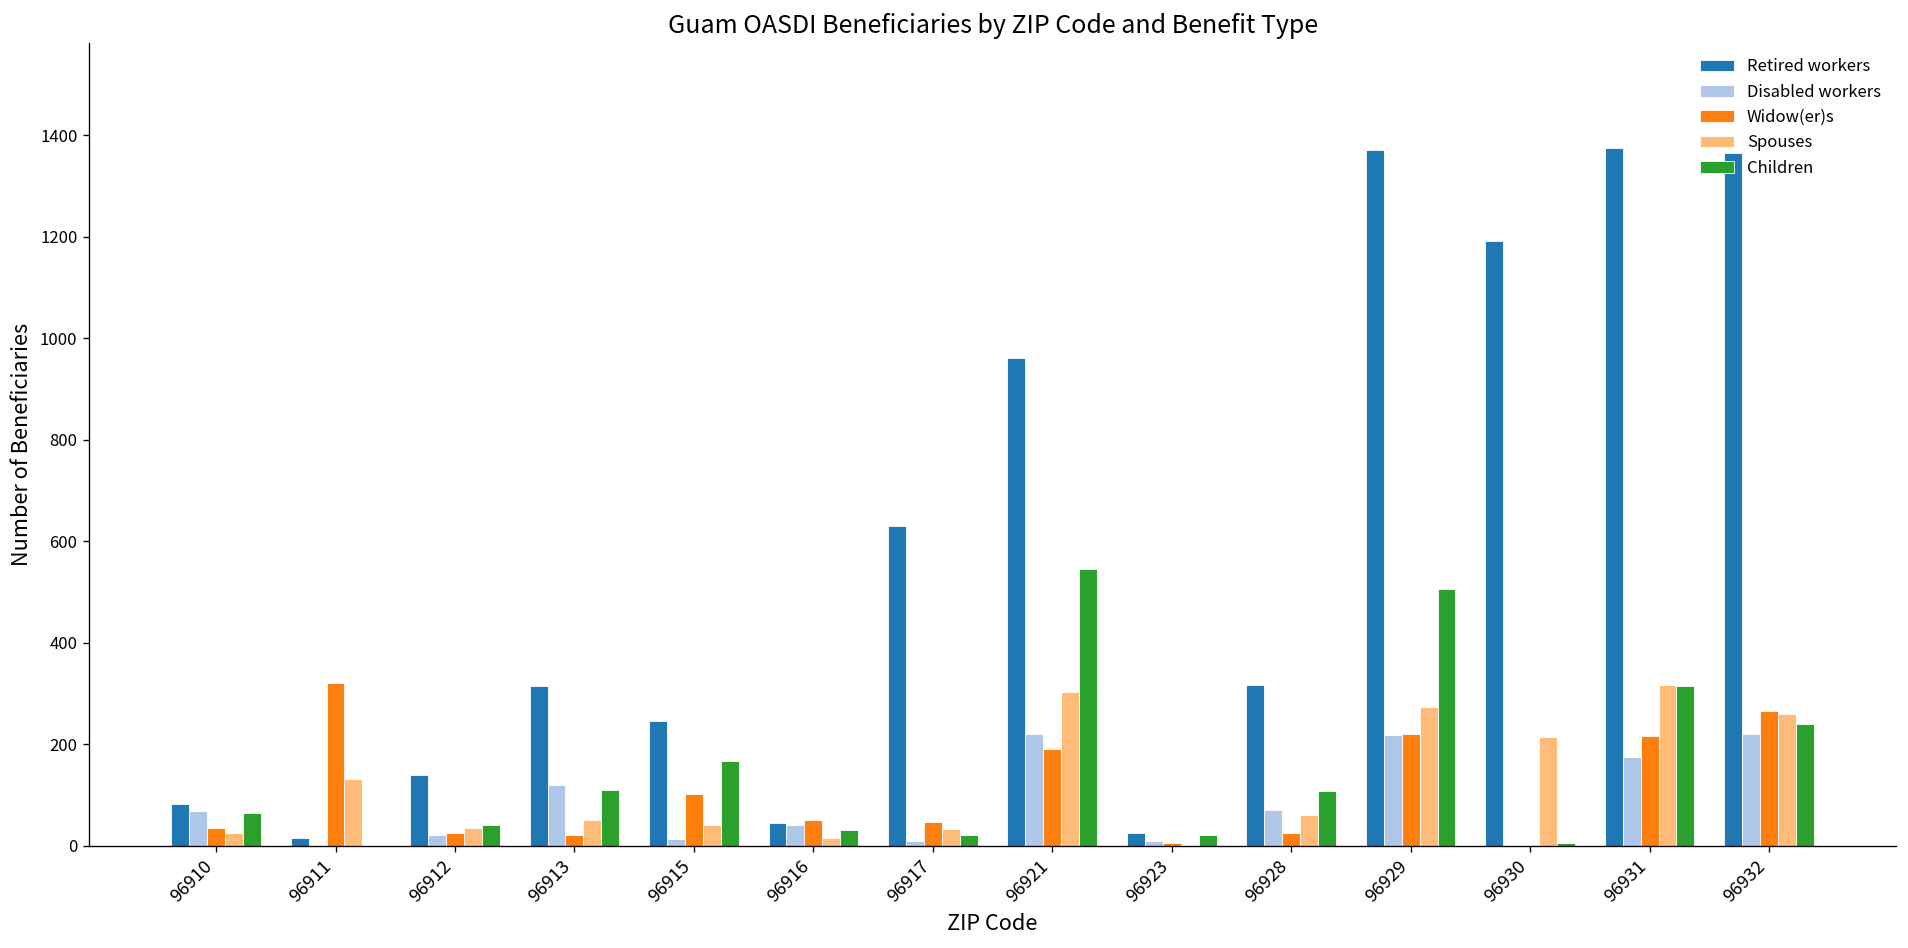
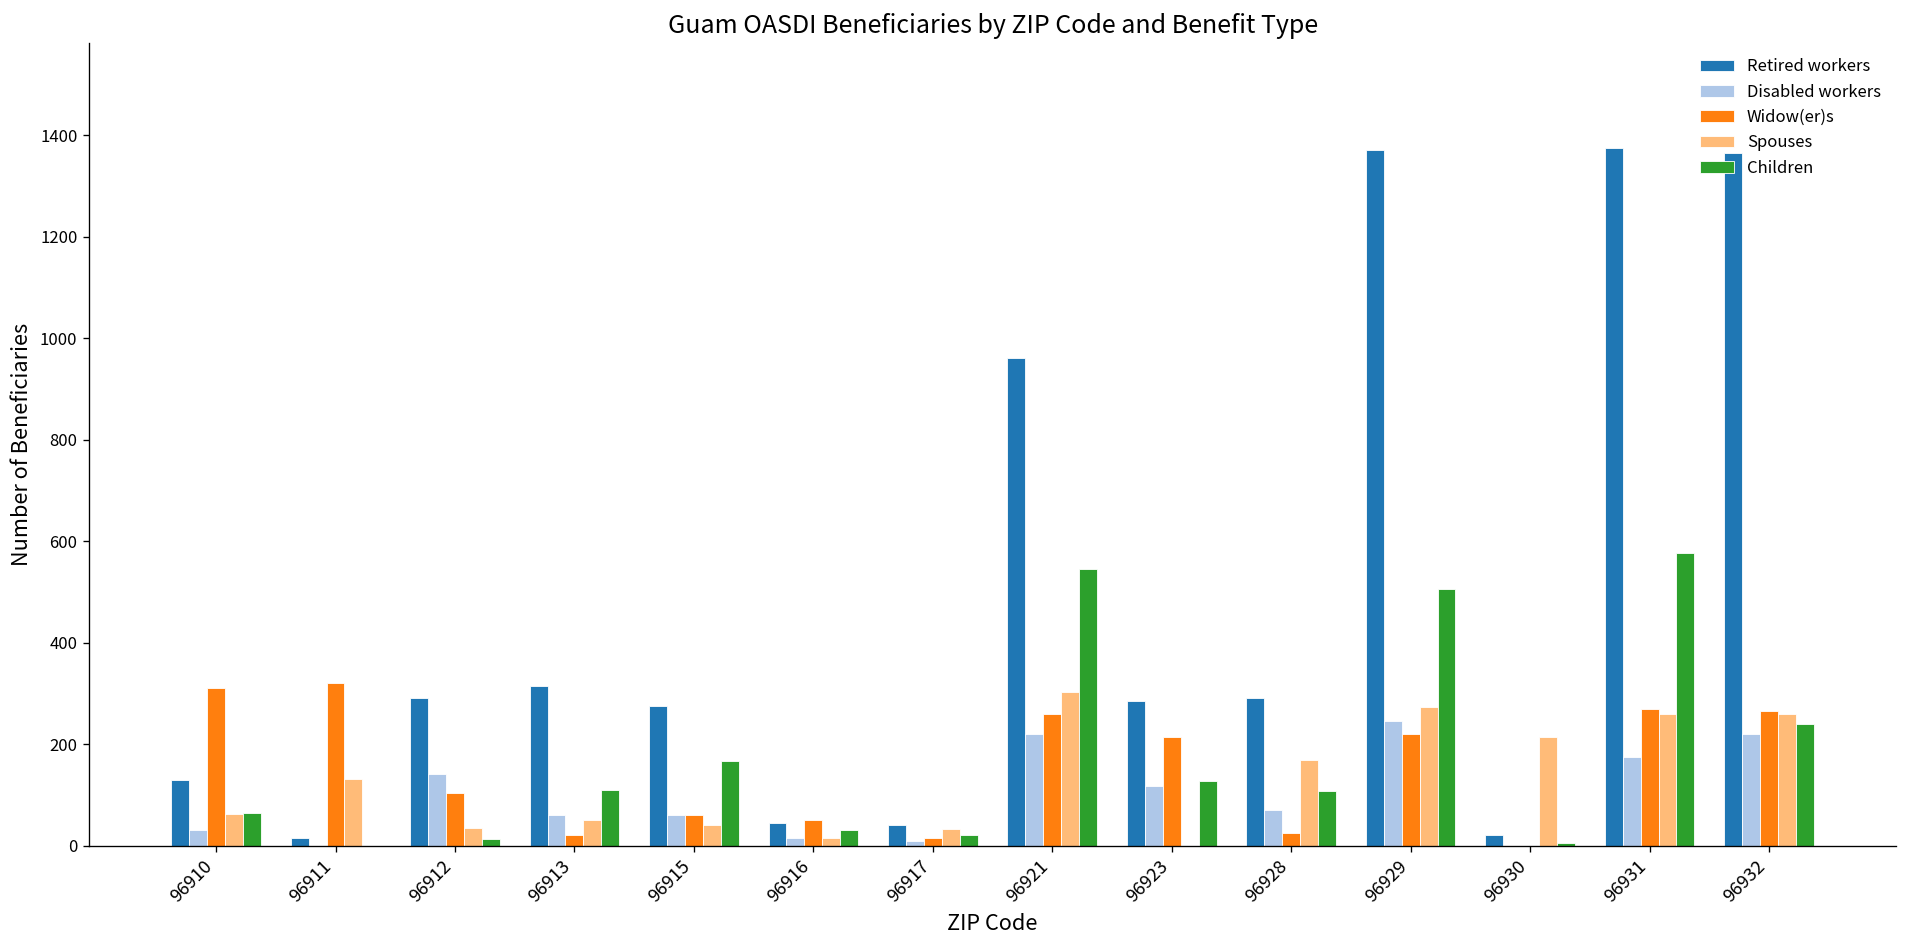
  {
    "Retired workers": {
-     "96910": 80,
+     "96910": 130,
      "96911": 10,
-     "96912": 140,
+     "96912": 290,
      "96913": 320,
-     "96915": 250,
+     "96915": 280,
      "96916": 50,
-     "96917": 630,
+     "96917": 40,
      "96921": 960,
-     "96923": 30,
-     "96928": 320,
+     "96923": 280,
+     "96928": 290,
      "96929": 1370,
-     "96930": 1190,
+     "96930": 20,
      "96931": 1380,
      "96932": 1370
    },
    "Disabled workers": {
-     "96910": 70,
+     "96910": 30,
      "96911": 0,
-     "96912": 20,
-     "96913": 120,
-     "96915": 10,
-     "96916": 40,
+     "96912": 140,
+     "96913": 60,
+     "96915": 60,
+     "96916": 20,
      "96917": 10,
      "96921": 220,
-     "96923": 10,
+     "96923": 120,
      "96928": 70,
-     "96929": 220,
+     "96929": 250,
      "96930": 0,
      "96931": 180,
      "96932": 220
    },
    "Widow(er)s": {
-     "96910": 40,
+     "96910": 310,
      "96911": 320,
-     "96912": 30,
+     "96912": 100,
      "96913": 20,
-     "96915": 100,
+     "96915": 60,
      "96916": 50,
-     "96917": 50,
-     "96921": 190,
-     "96923": 10,
+     "96917": 20,
+     "96921": 260,
+     "96923": 210,
      "96928": 30,
      "96929": 220,
      "96930": 0,
-     "96931": 220,
+     "96931": 270,
      "96932": 270
    },
    "Spouses": {
-     "96910": 30,
+     "96910": 60,
      "96911": 130,
      "96912": 40,
      "96913": 50,
      "96915": 40,
      "96916": 20,
      "96917": 30,
      "96921": 300,
      "96923": 0,
-     "96928": 60,
+     "96928": 170,
      "96929": 270,
      "96930": 210,
-     "96931": 320,
+     "96931": 260,
      "96932": 260
    },
    "Children": {
      "96910": 70,
      "96911": 0,
-     "96912": 40,
+     "96912": 10,
      "96913": 110,
      "96915": 170,
      "96916": 30,
      "96917": 20,
      "96921": 550,
-     "96923": 20,
+     "96923": 130,
      "96928": 110,
      "96929": 510,
-     "96931": 320,
+     "96931": 580,
      "96932": 240
    }
  }
